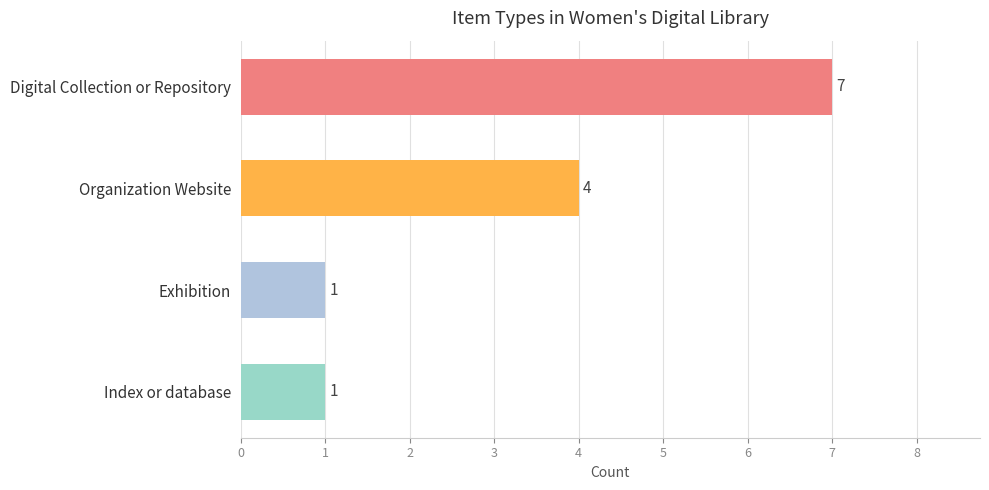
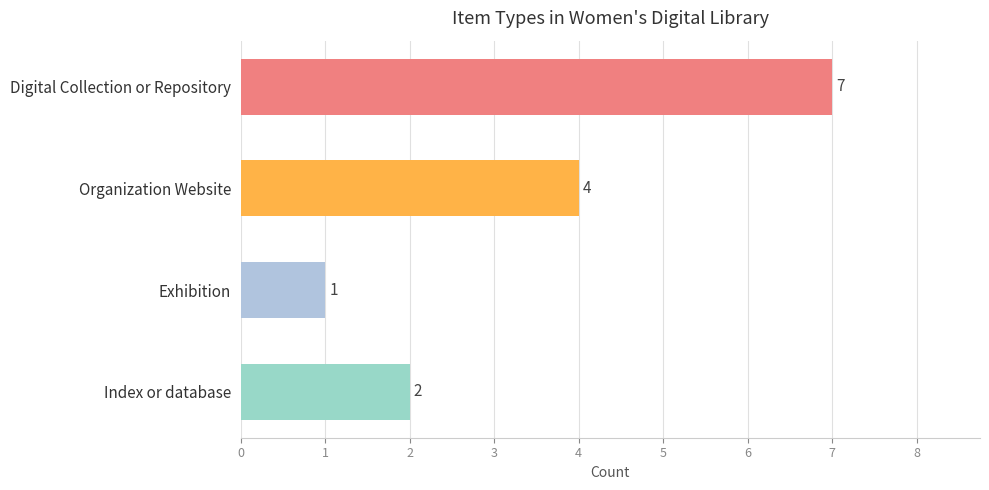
  {
    "Digital Collection or Repository": 7,
    "Organization Website": 4,
    "Exhibition": 1,
-   "Index or database": 1
+   "Index or database": 2
  }
